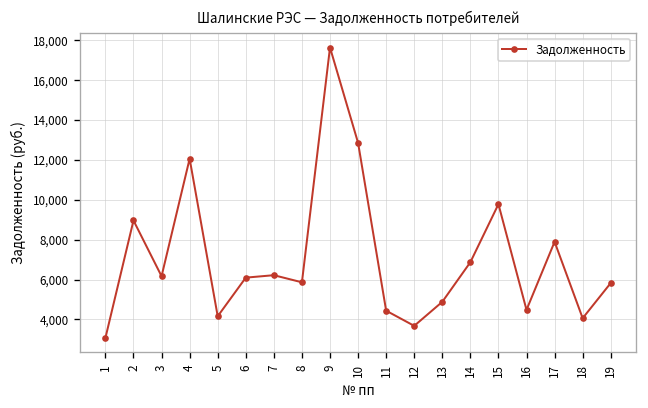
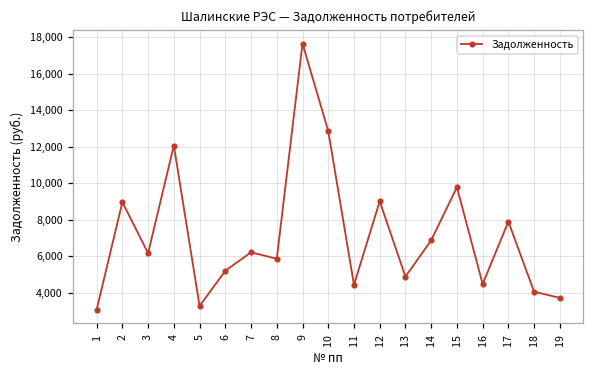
  {
    "1": "3,100",
    "2": "9,000",
    "3": "6,200",
    "4": "12,100",
-   "5": "4,200",
-   "6": "6,100",
+   "5": "3,300",
+   "6": "5,200",
    "7": "6,200",
    "8": "5,900",
    "9": "17,600",
    "10": "12,900",
    "11": "4,400",
-   "12": "3,700",
+   "12": "9,000",
    "13": "4,900",
    "14": "6,900",
    "15": "9,800",
    "16": "4,500",
    "17": "7,900",
    "18": "4,100",
-   "19": "5,800"
+   "19": "3,700"
  }
